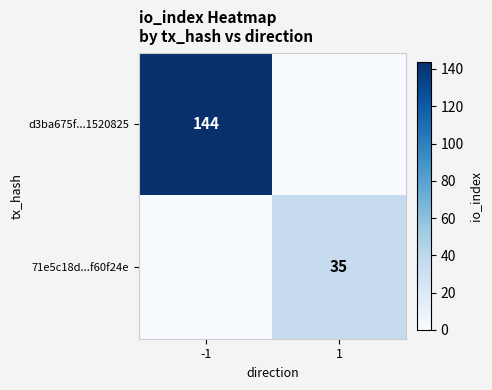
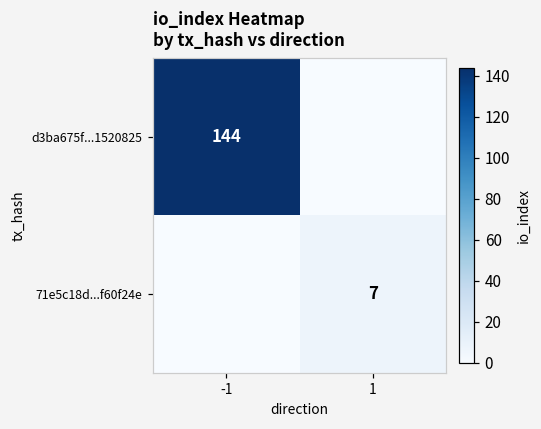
  {
    "d3ba675f...1520825": {
      "-1": 144
    },
    "71e5c18d...f60f24e": {
-     "1": 35
+     "1": 7
    }
  }
